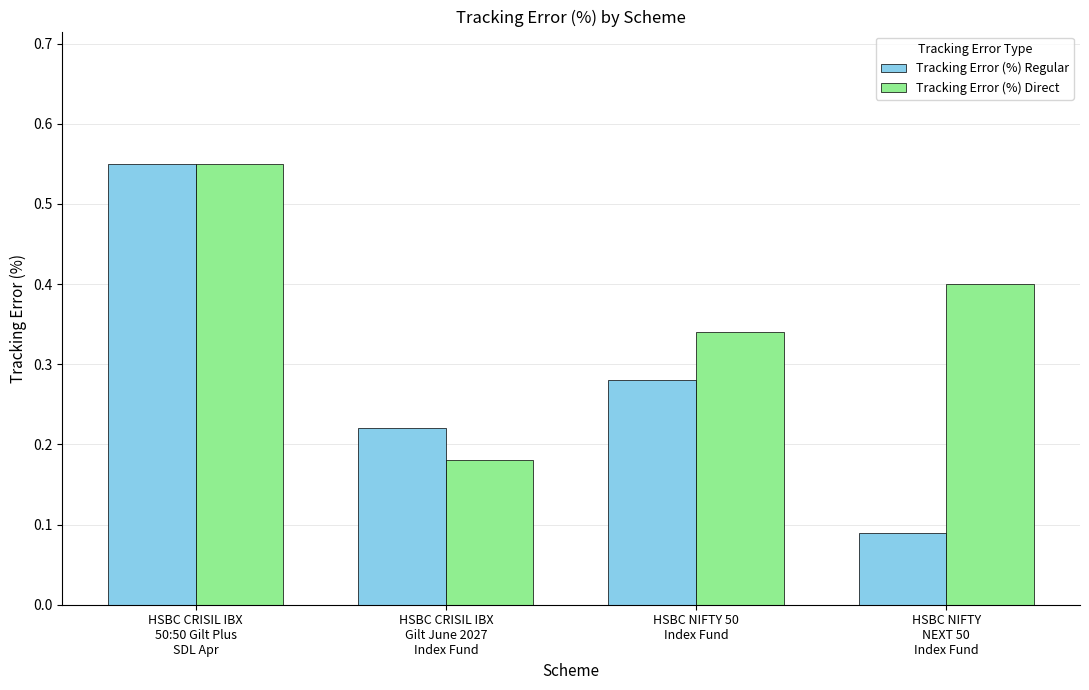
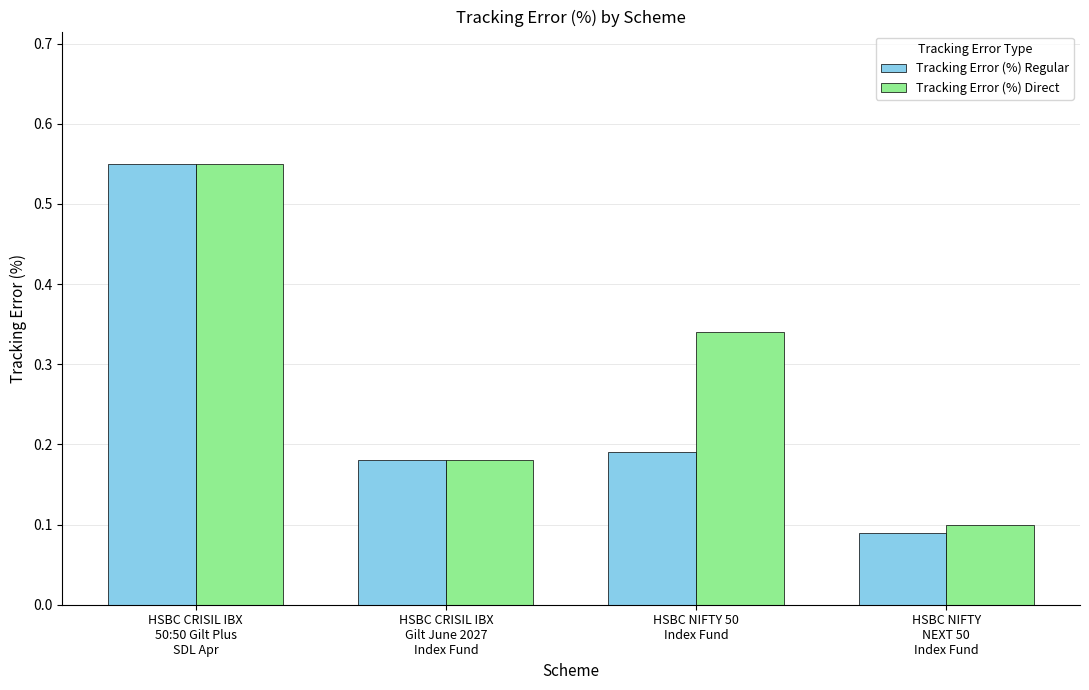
  {
    "Tracking Error (%) Regular": {
      "HSBC CRISIL IBX 50:50 Gilt Plus SDL Apr": 0.55,
-     "HSBC CRISIL IBX Gilt June 2027 Index Fund": 0.22,
-     "HSBC NIFTY 50 Index Fund": 0.28,
+     "HSBC CRISIL IBX Gilt June 2027 Index Fund": 0.18,
+     "HSBC NIFTY 50 Index Fund": 0.19,
      "HSBC NIFTY NEXT 50 Index Fund": 0.09
    },
    "Tracking Error (%) Direct": {
      "HSBC CRISIL IBX 50:50 Gilt Plus SDL Apr": 0.55,
      "HSBC CRISIL IBX Gilt June 2027 Index Fund": 0.18,
      "HSBC NIFTY 50 Index Fund": 0.34,
-     "HSBC NIFTY NEXT 50 Index Fund": 0.4
+     "HSBC NIFTY NEXT 50 Index Fund": 0.1
    }
  }
